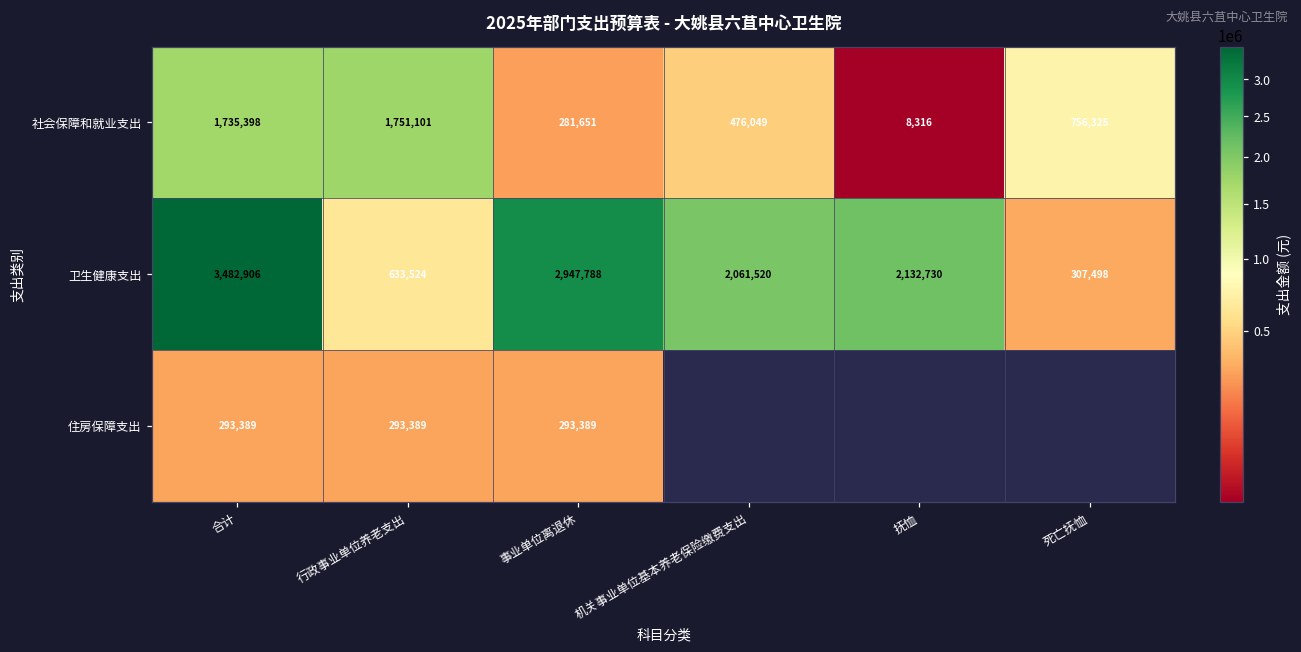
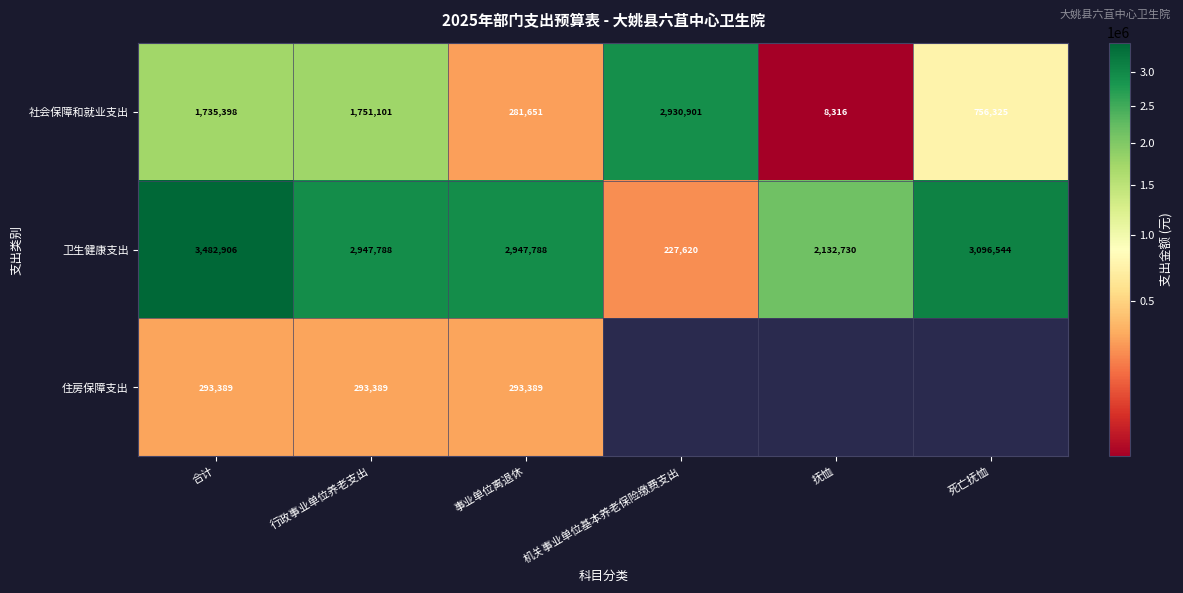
  {
    "社会保障和就业支出": {
      "合计": "1,735,398",
      "行政事业单位养老支出": "1,751,101",
      "事业单位离退休": "281,651",
-     "机关事业单位基本养老保险缴费支出": "476,049",
+     "机关事业单位基本养老保险缴费支出": "2,930,901",
      "抚恤": "8,316",
      "死亡抚恤": "756,325"
    },
    "卫生健康支出": {
      "合计": "3,482,906",
-     "行政事业单位养老支出": "633,524",
+     "行政事业单位养老支出": "2,947,788",
      "事业单位离退休": "2,947,788",
-     "机关事业单位基本养老保险缴费支出": "2,061,520",
+     "机关事业单位基本养老保险缴费支出": "227,620",
      "抚恤": "2,132,730",
-     "死亡抚恤": "307,498"
+     "死亡抚恤": "3,096,544"
    },
    "住房保障支出": {
      "合计": "293,389",
      "行政事业单位养老支出": "293,389",
      "事业单位离退休": "293,389"
    }
  }
